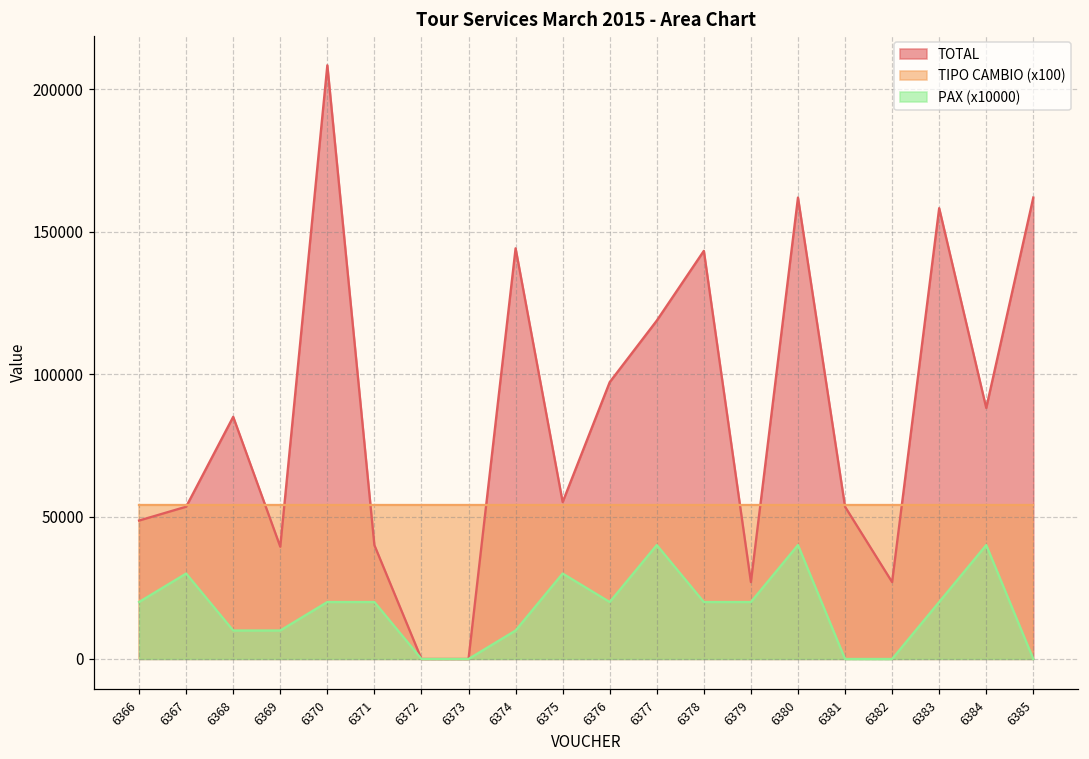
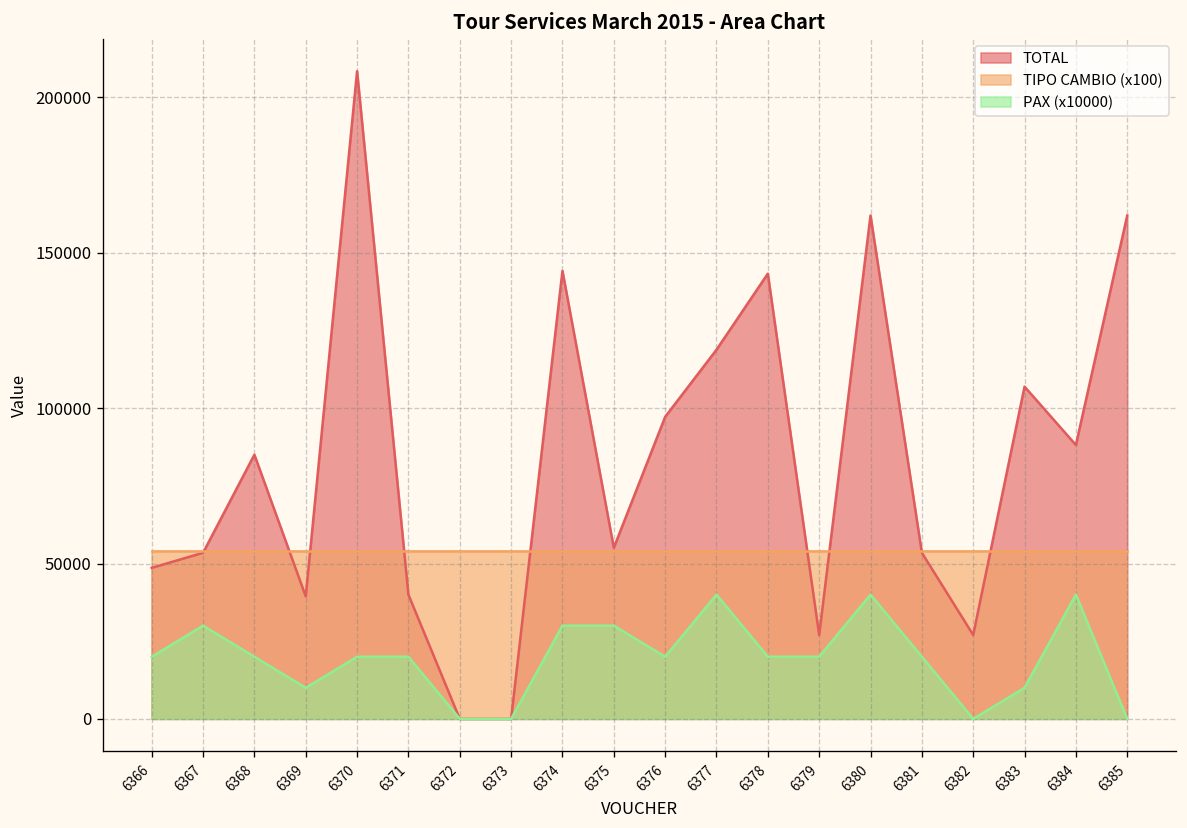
  {
    "TOTAL": {
      "6366": 49000,
      "6368": 85000,
      "6369": 39000,
      "6370": 208000,
      "6371": 40000,
      "6374": 144000,
      "6375": 55000,
      "6376": 97000,
      "6377": 119000,
      "6378": 143000,
      "6379": 27000,
      "6380": 162000,
      "6382": 27000,
-     "6383": 158000,
+     "6383": 107000,
      "6384": 88000,
      "6385": 162000
    },
    "TIPO CAMBIO (x100)": {
      "6366": 54000,
      "6368": 54000,
      "6369": 54000,
      "6370": 54000,
      "6371": 54000,
      "6372": 54000,
      "6373": 54000,
      "6374": 54000,
      "6375": 54000,
      "6376": 54000,
      "6377": 54000,
      "6378": 54000,
      "6379": 54000,
      "6380": 54000,
      "6382": 54000,
      "6383": 54000,
      "6384": 54000,
      "6385": 54000
    },
    "PAX (x10000)": {
      "6366": 20000,
      "6367": 30000,
-     "6368": 10000,
+     "6368": 20000,
      "6369": 10000,
      "6370": 20000,
      "6371": 20000,
-     "6374": 10000,
+     "6374": 30000,
      "6375": 30000,
      "6376": 20000,
      "6377": 40000,
      "6378": 20000,
      "6379": 20000,
      "6380": 40000,
-     "6381": 0,
+     "6381": 20000,
      "6382": 0,
-     "6383": 20000,
+     "6383": 10000,
      "6384": 40000,
      "6385": 0
    }
  }
